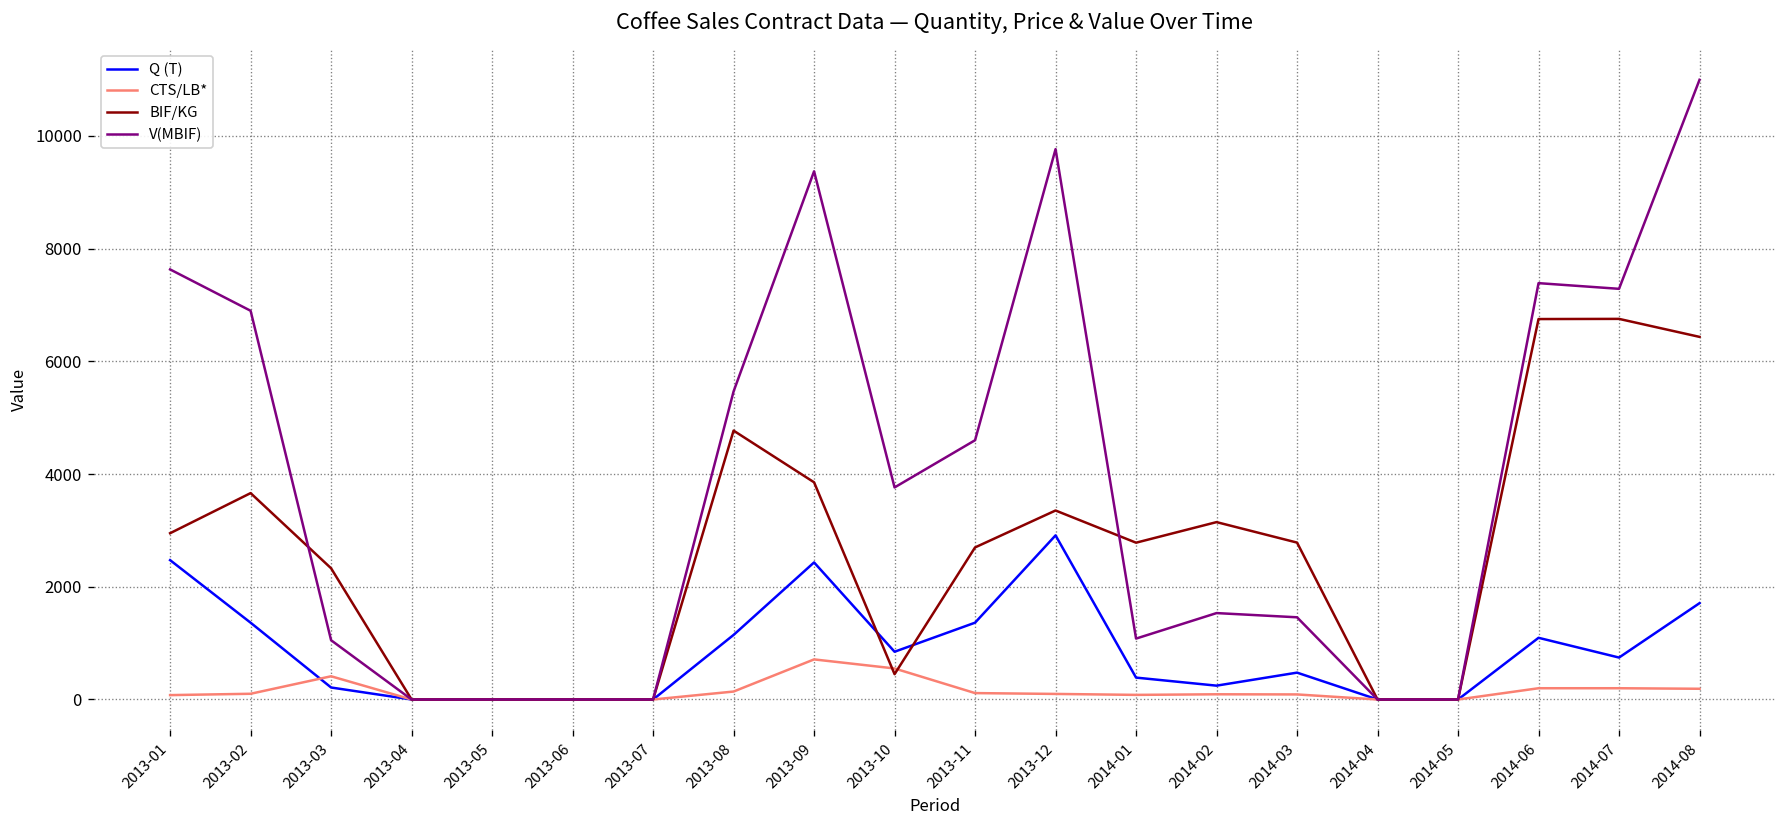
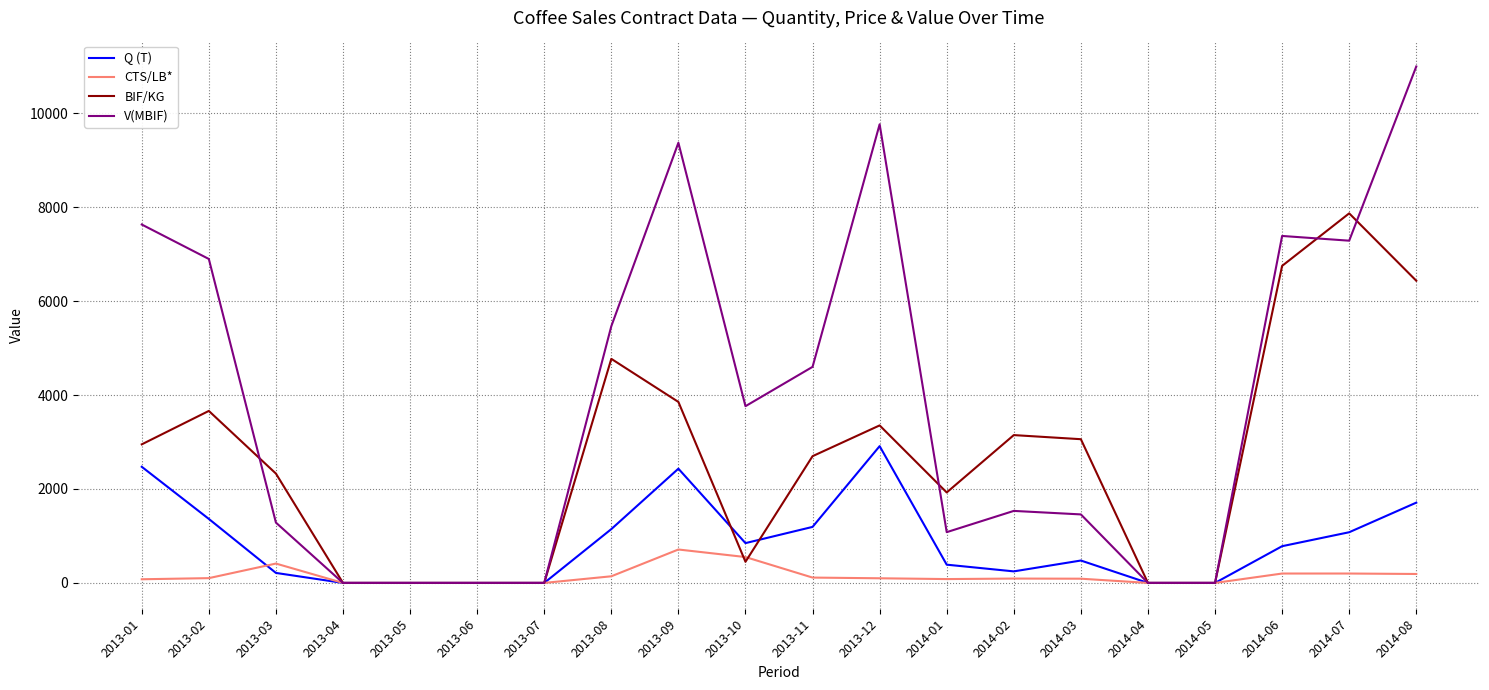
  {
    "Q (T)": {
      "2013-01": 2500,
      "2013-02": 1400,
      "2013-03": 200,
      "2013-08": 1100,
      "2013-09": 2400,
      "2013-10": 800,
-     "2013-11": 1400,
+     "2013-11": 1200,
      "2013-12": 2900,
      "2014-01": 400,
      "2014-02": 200,
      "2014-03": 500,
-     "2014-06": 1100,
-     "2014-07": 700,
+     "2014-06": 800,
+     "2014-07": 1100,
      "2014-08": 1700
    },
    "CTS/LB*": {
      "2013-01": 100,
      "2013-02": 100,
      "2013-03": 400,
      "2013-08": 100,
      "2013-09": 700,
      "2013-10": 600,
      "2013-11": 100,
      "2013-12": 100,
      "2014-01": 100,
      "2014-02": 100,
      "2014-03": 100,
      "2014-06": 200,
      "2014-07": 200,
      "2014-08": 200
    },
    "BIF/KG": {
      "2013-01": 2900,
      "2013-02": 3700,
      "2013-03": 2300,
      "2013-08": 4800,
      "2013-09": 3900,
      "2013-10": 400,
      "2013-11": 2700,
      "2013-12": 3400,
-     "2014-01": 2800,
+     "2014-01": 1900,
      "2014-02": 3100,
-     "2014-03": 2800,
+     "2014-03": 3100,
      "2014-06": 6700,
-     "2014-07": 6800,
+     "2014-07": 7900,
      "2014-08": 6400
    },
    "V(MBIF)": {
      "2013-01": 7600,
      "2013-02": 6900,
-     "2013-03": 1100,
+     "2013-03": 1300,
      "2013-08": 5500,
      "2013-09": 9400,
      "2013-10": 3800,
      "2013-11": 4600,
      "2013-12": 9800,
      "2014-01": 1100,
      "2014-02": 1500,
      "2014-03": 1500,
      "2014-06": 7400,
      "2014-07": 7300,
      "2014-08": 11000
    }
  }
